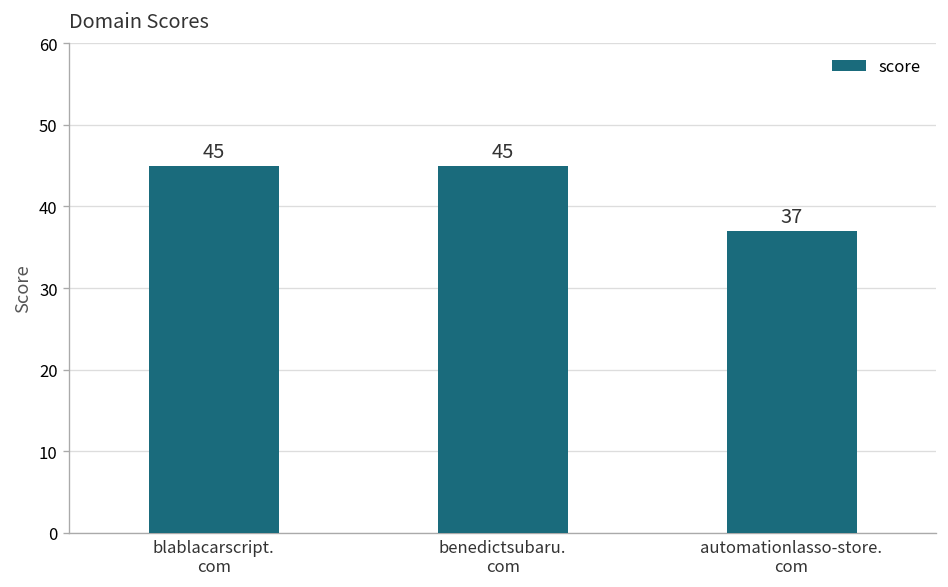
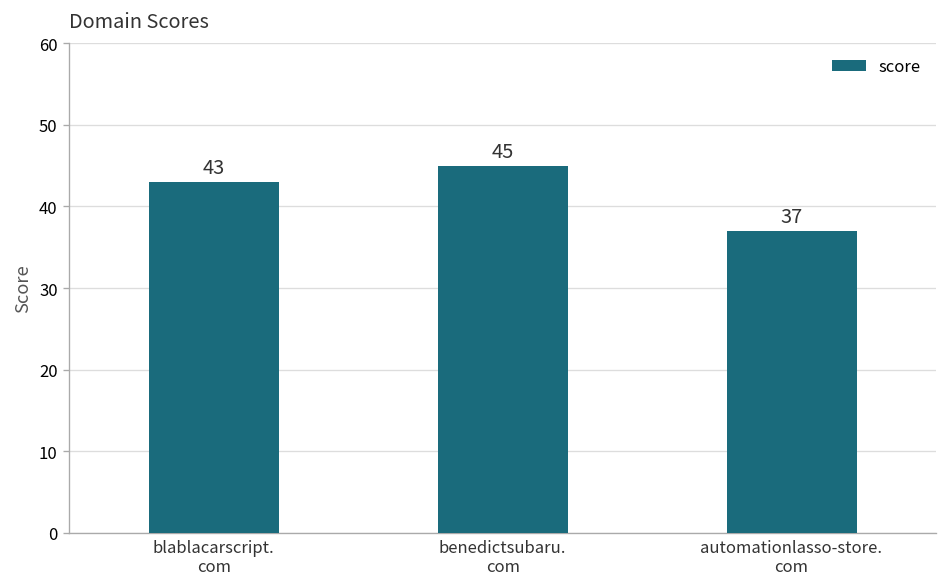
  {
-   "blablacarscript. com": 45,
+   "blablacarscript. com": 43,
    "benedictsubaru. com": 45,
    "automationlasso-store. com": 37
  }
